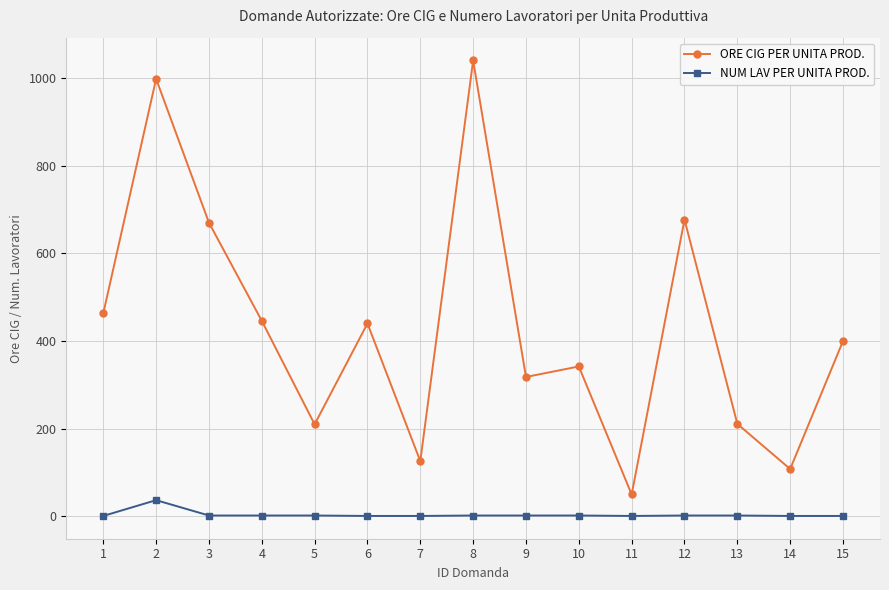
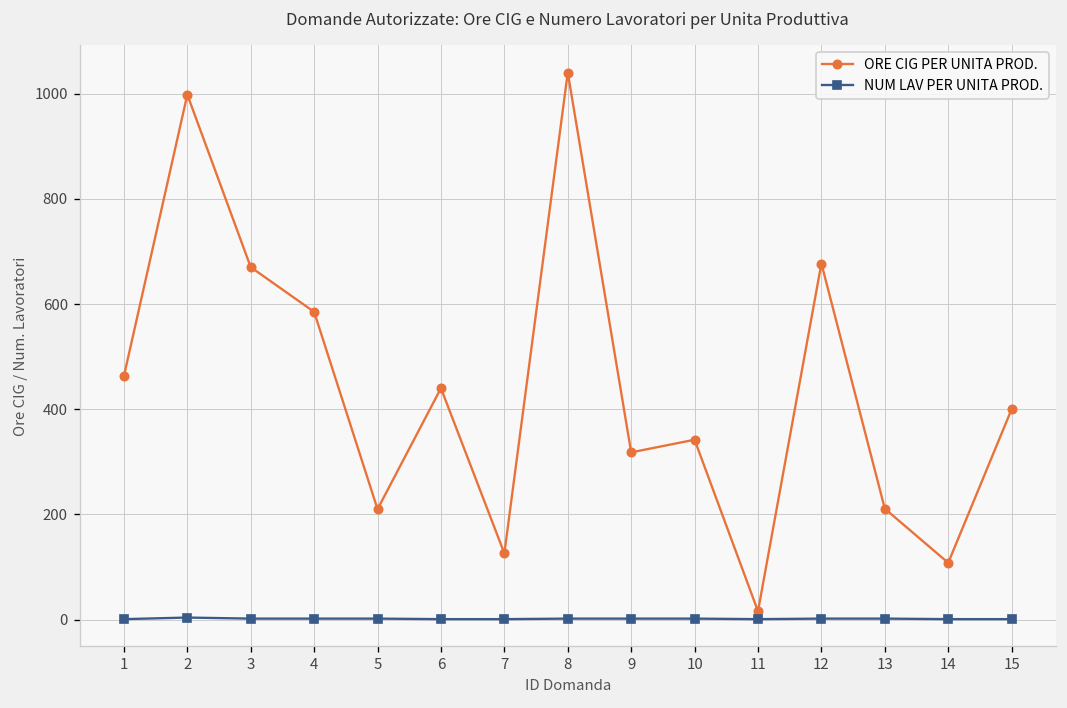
  {
    "ORE CIG PER UNITA PROD.": {
      "1": 460,
      "2": 1000,
      "3": 670,
-     "4": 450,
+     "4": 590,
      "5": 210,
      "6": 440,
      "7": 130,
      "8": 1040,
      "9": 320,
      "10": 340,
-     "11": 50,
+     "11": 20,
      "12": 680,
      "13": 210,
      "14": 110,
      "15": 400
    },
    "NUM LAV PER UNITA PROD.": {
      "1": 0,
-     "2": 40,
+     "2": 0,
      "3": 0,
      "4": 0,
      "5": 0,
      "6": 0,
      "7": 0,
      "8": 0,
      "9": 0,
      "10": 0,
      "11": 0,
      "12": 0,
      "13": 0,
      "14": 0,
      "15": 0
    }
  }
